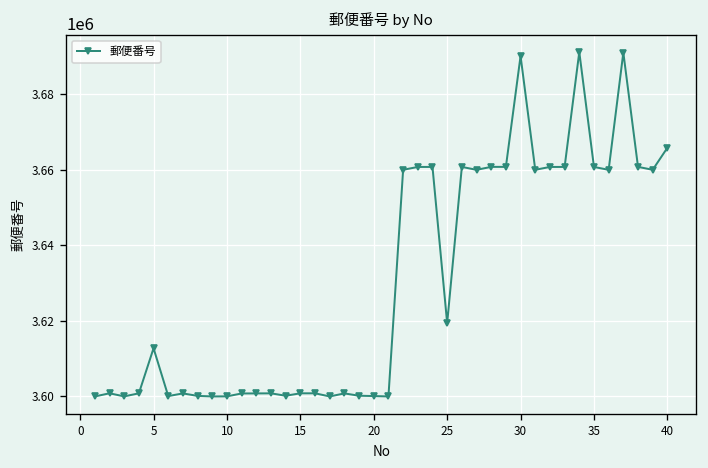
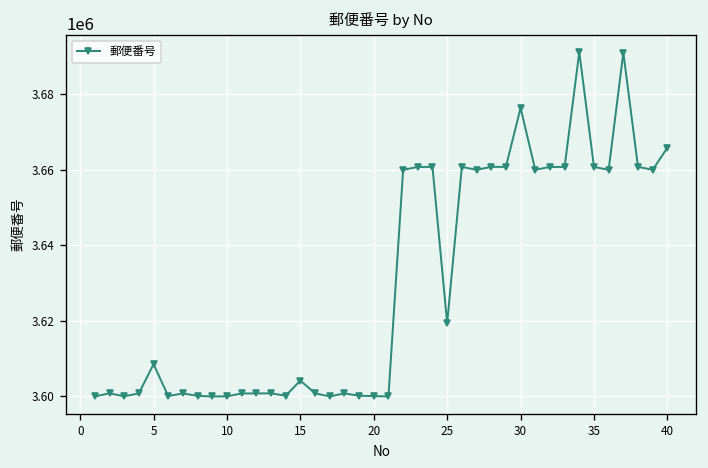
  {
-   "5": 3613000,
+   "5": 3609000,
    "10": 3600000,
-   "15": 3601000,
+   "15": 3604000,
    "20": 3600000,
    "25": 3619000,
-   "30": 3690000,
+   "30": 3676000,
    "35": 3661000,
    "40": 3666000
  }
